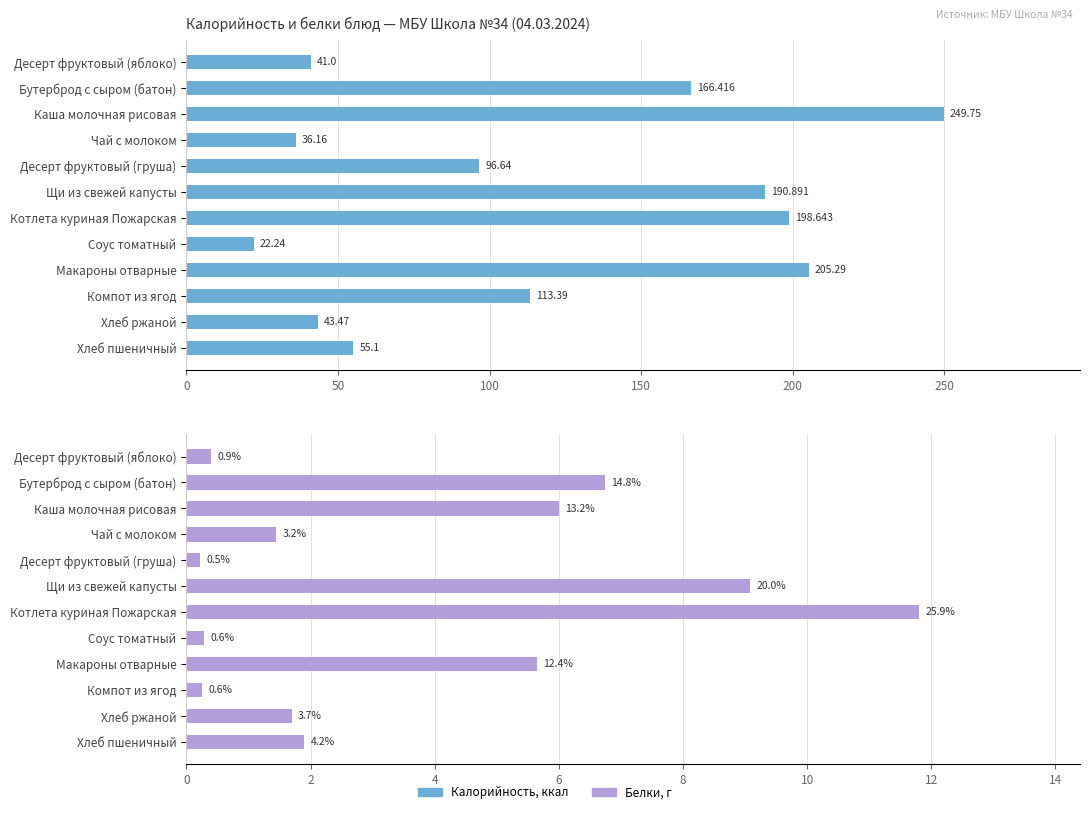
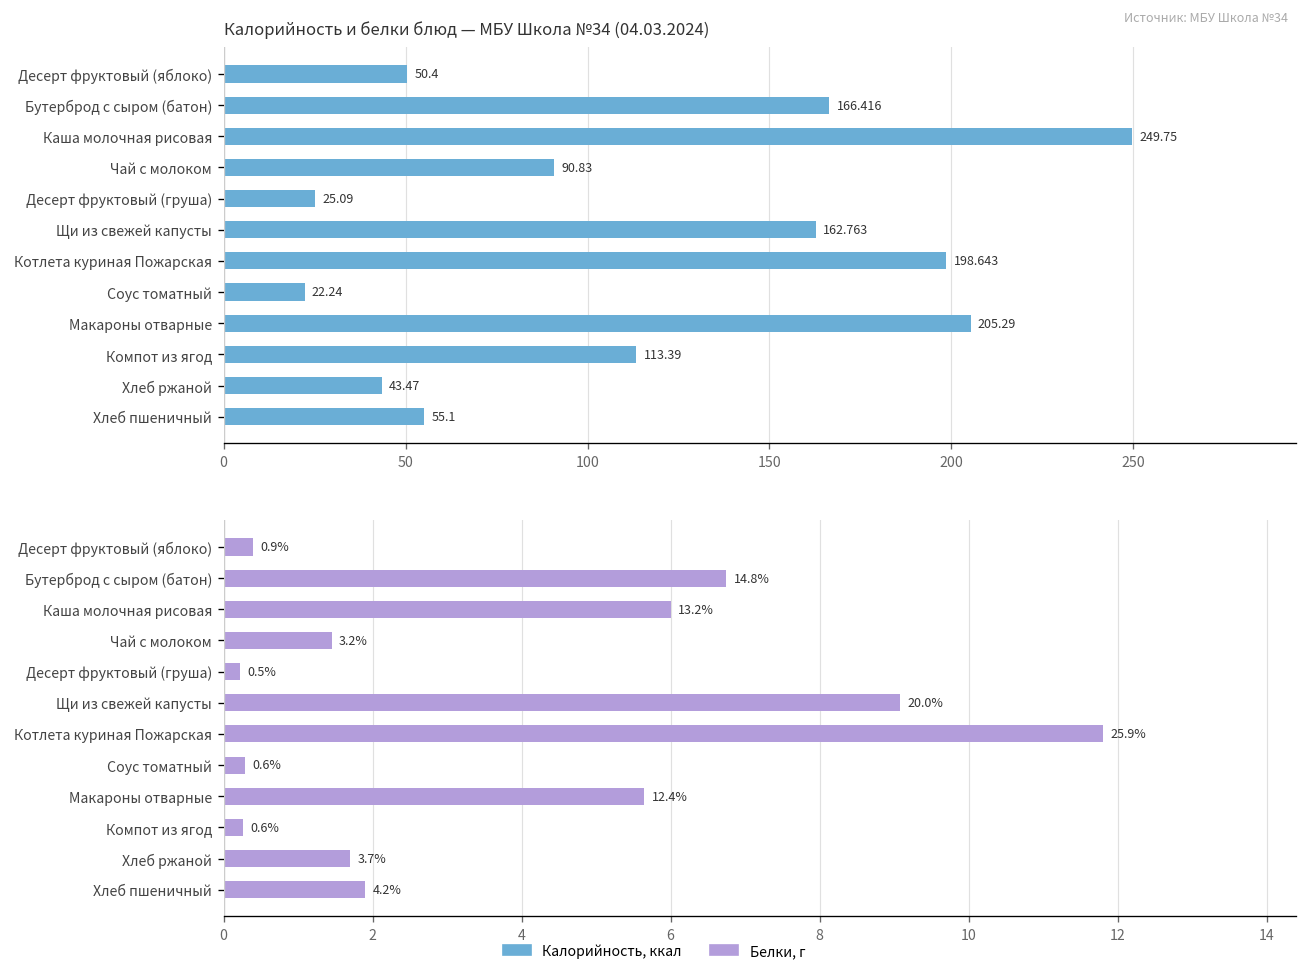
  {
    "Калорийность и белки блюд — МБУ Школа №34 (04.03.2024)": {
-     "Десерт фруктовый (яблоко)": 41.0,
+     "Десерт фруктовый (яблоко)": 50.4,
      "Бутерброд с сыром (батон)": 166.416,
      "Каша молочная рисовая": 249.75,
-     "Чай с молоком": 36.16,
-     "Десерт фруктовый (груша)": 96.64,
-     "Щи из свежей капусты": 190.891,
+     "Чай с молоком": 90.83,
+     "Десерт фруктовый (груша)": 25.09,
+     "Щи из свежей капусты": 162.763,
      "Котлета куриная Пожарская": 198.643,
      "Соус томатный": 22.24,
      "Макароны отварные": 205.29,
      "Компот из ягод": 113.39,
      "Хлеб ржаной": 43.47,
      "Хлеб пшеничный": 55.1
    }
  }
